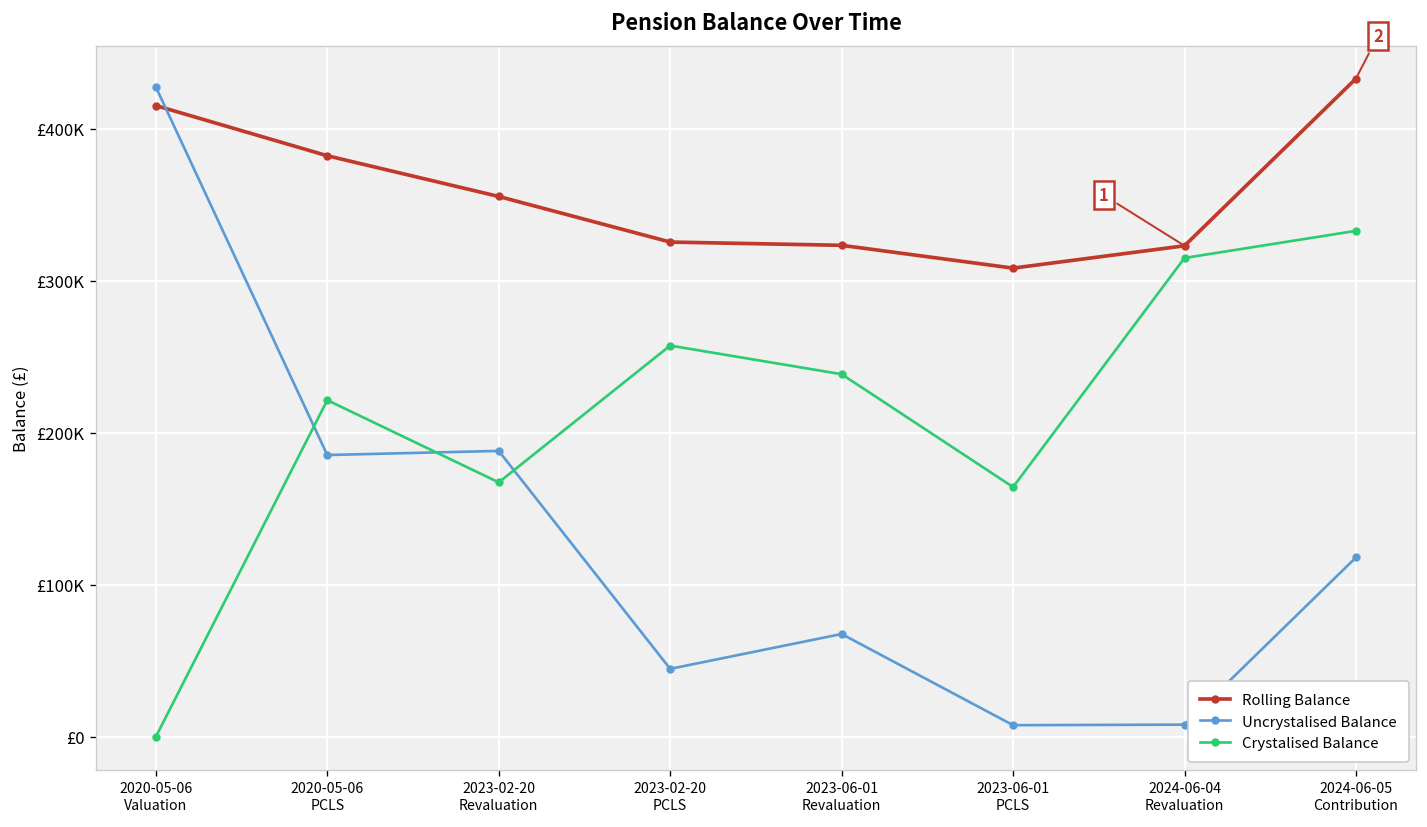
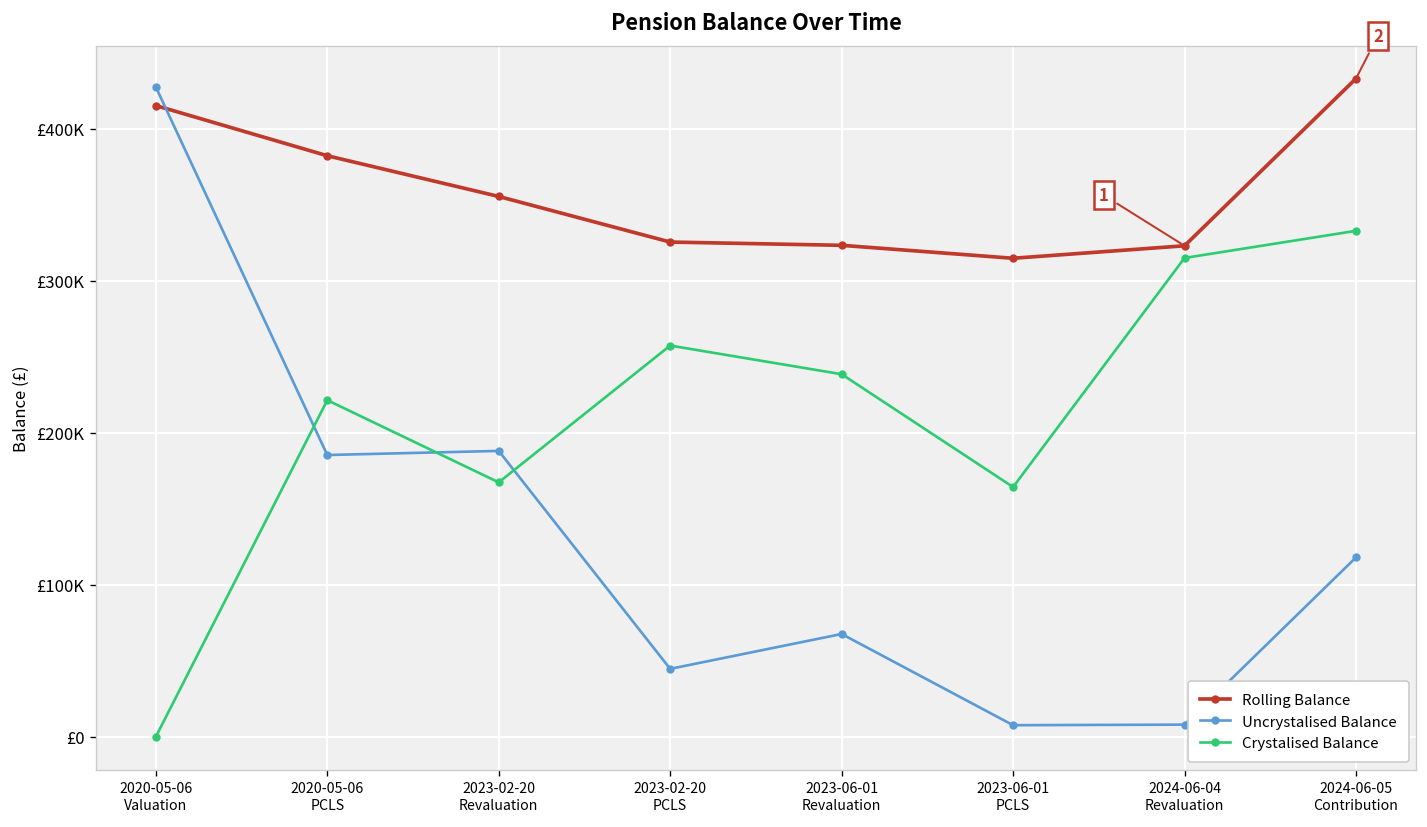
  {
    "Rolling Balance": {
      "2020-05-06 Valuation": "£415000",
      "2020-05-06 PCLS": "£382000",
      "2023-02-20 Revaluation": "£356000",
      "2023-02-20 PCLS": "£326000",
      "2023-06-01 Revaluation": "£323000",
-     "2023-06-01 PCLS": "£308000"
+     "2023-06-01 PCLS": "£315000"
    },
    "Uncrystalised Balance": {
      "2020-05-06 Valuation": "£428000",
      "2020-05-06 PCLS": "£185000",
      "2023-02-20 Revaluation": "£188000",
      "2023-02-20 PCLS": "£45000",
      "2023-06-01 Revaluation": "£68000",
      "2023-06-01 PCLS": "£8000",
      "2024-06-04 Revaluation": "£8000",
      "2024-06-05 Contribution": "£118000"
    },
    "Crystalised Balance": {
      "2020-05-06 Valuation": "£0",
      "2020-05-06 PCLS": "£221000",
      "2023-02-20 Revaluation": "£167000",
      "2023-02-20 PCLS": "£257000",
      "2023-06-01 Revaluation": "£239000",
      "2023-06-01 PCLS": "£164000",
      "2024-06-04 Revaluation": "£315000",
      "2024-06-05 Contribution": "£333000"
    }
  }
